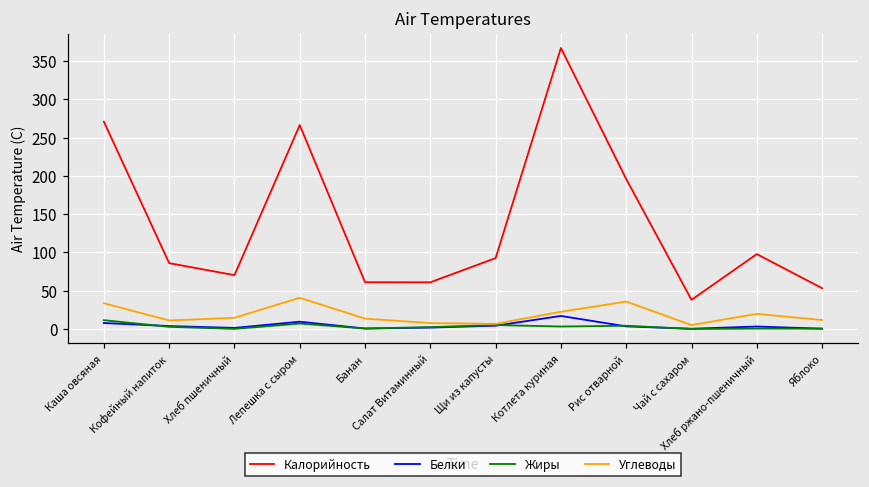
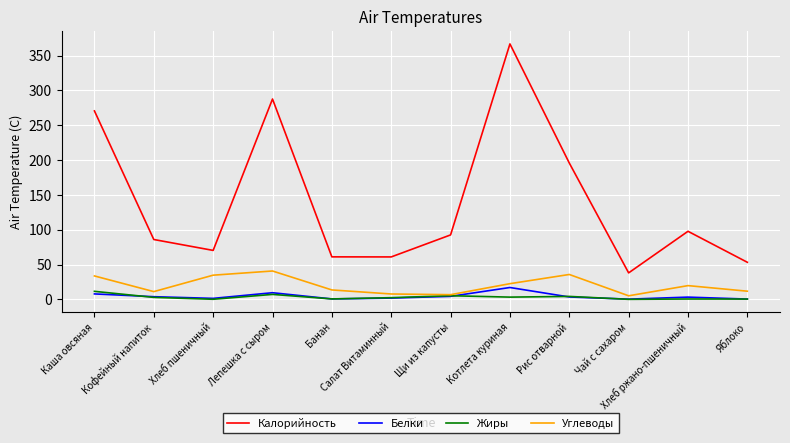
  {
    "Калорийность": {
      "Каша овсяная": 270,
      "Кофейный напиток": 90,
      "Хлеб пшеничный": 70,
-     "Лепешка с сыром": 270,
+     "Лепешка с сыром": 290,
      "Банан": 60,
      "Салат Витаминный": 60,
      "Щи из капусты": 90,
      "Котлета куриная": 370,
      "Рис отварной": 200,
      "Чай с сахаром": 40,
      "Хлеб ржано-пшеничный": 100,
      "Яблоко": 50
    },
    "Белки": {
      "Каша овсяная": 10,
      "Котлета куриная": 20
    },
    "Жиры": {
      "Каша овсяная": 10,
      "Котлета куриная": 0
    },
    "Углеводы": {
      "Каша овсяная": 30,
      "Кофейный напиток": 10,
-     "Хлеб пшеничный": 10,
+     "Хлеб пшеничный": 30,
      "Лепешка с сыром": 40,
      "Банан": 10,
      "Салат Витаминный": 10,
      "Котлета куриная": 20,
      "Рис отварной": 40,
      "Чай с сахаром": 10,
      "Хлеб ржано-пшеничный": 20,
      "Яблоко": 10
    }
  }
